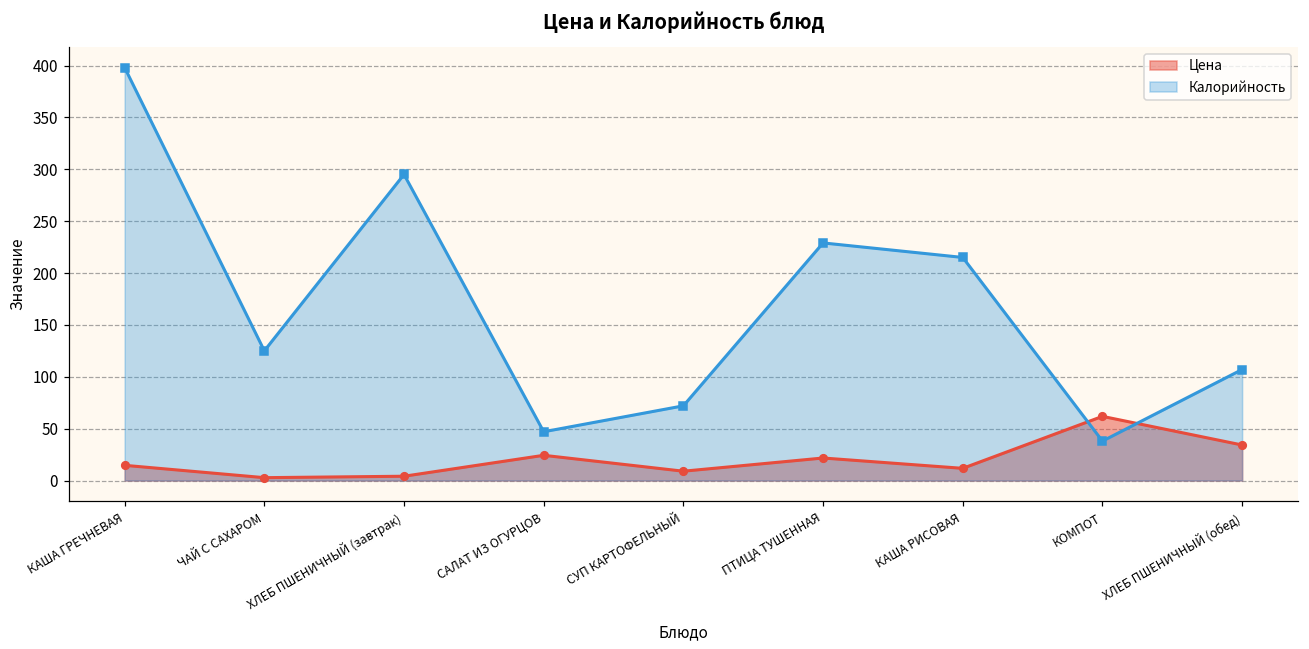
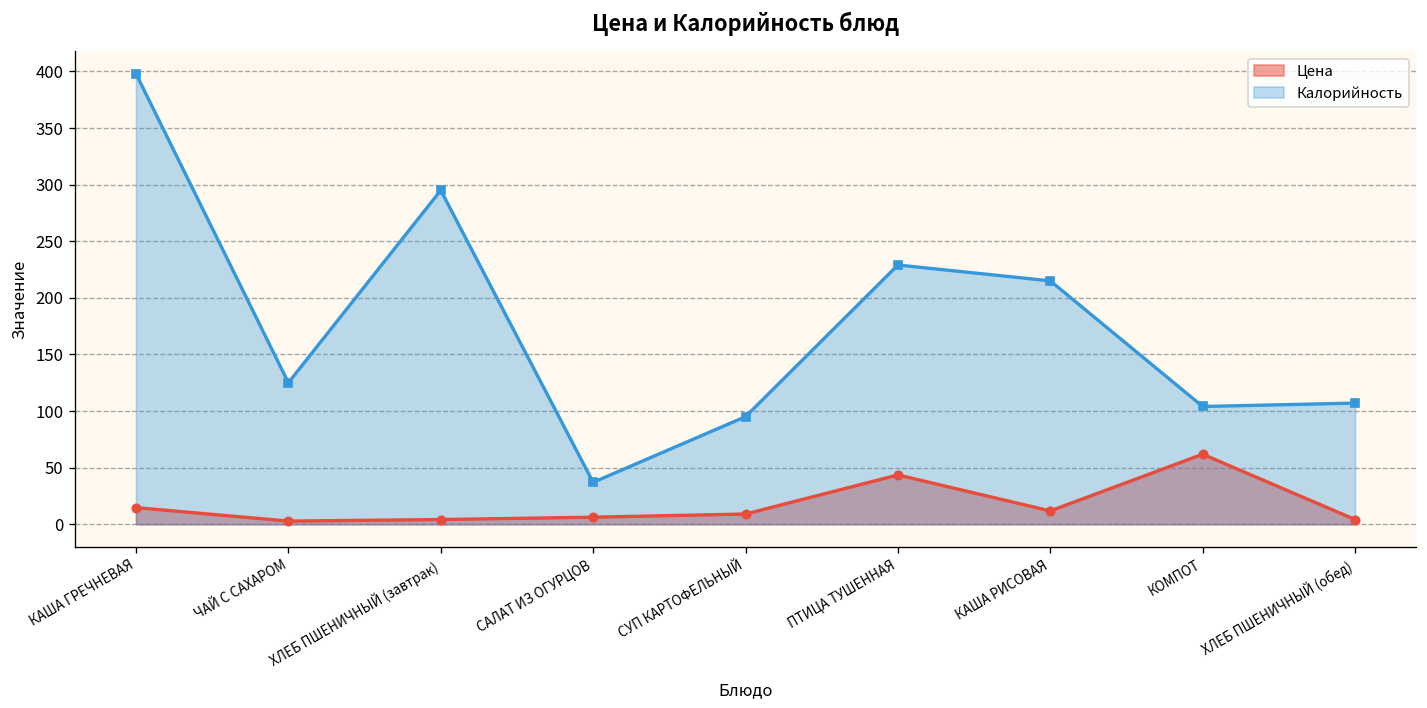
  {
    "Цена": {
      "КАША ГРЕЧНЕВАЯ": 10,
      "ЧАЙ С САХАРОМ": 0,
      "ХЛЕБ ПШЕНИЧНЫЙ (завтрак)": 0,
-     "САЛАТ ИЗ ОГУРЦОВ": 20,
+     "САЛАТ ИЗ ОГУРЦОВ": 10,
      "СУП КАРТОФЕЛЬНЫЙ": 10,
-     "ПТИЦА ТУШЕННАЯ": 20,
+     "ПТИЦА ТУШЕННАЯ": 40,
      "КАША РИСОВАЯ": 10,
      "КОМПОТ": 60,
-     "ХЛЕБ ПШЕНИЧНЫЙ (обед)": 30
+     "ХЛЕБ ПШЕНИЧНЫЙ (обед)": 0
    },
    "Калорийность": {
      "КАША ГРЕЧНЕВАЯ": 400,
      "ЧАЙ С САХАРОМ": 130,
      "ХЛЕБ ПШЕНИЧНЫЙ (завтрак)": 300,
-     "САЛАТ ИЗ ОГУРЦОВ": 50,
-     "СУП КАРТОФЕЛЬНЫЙ": 70,
+     "САЛАТ ИЗ ОГУРЦОВ": 40,
+     "СУП КАРТОФЕЛЬНЫЙ": 100,
      "ПТИЦА ТУШЕННАЯ": 230,
      "КАША РИСОВАЯ": 220,
-     "КОМПОТ": 40,
+     "КОМПОТ": 100,
      "ХЛЕБ ПШЕНИЧНЫЙ (обед)": 110
    }
  }
